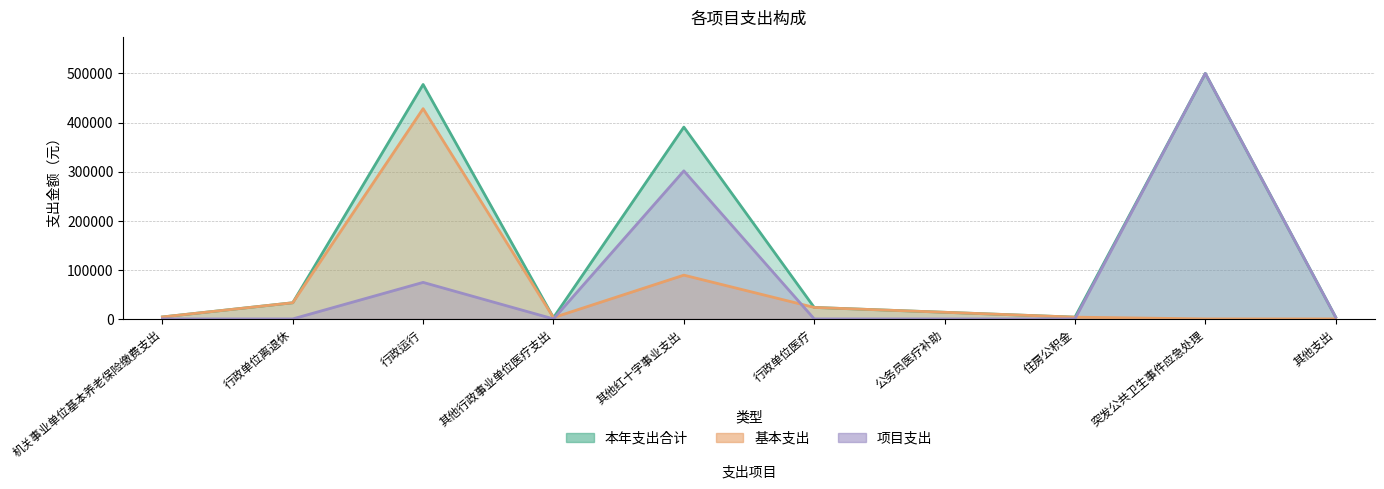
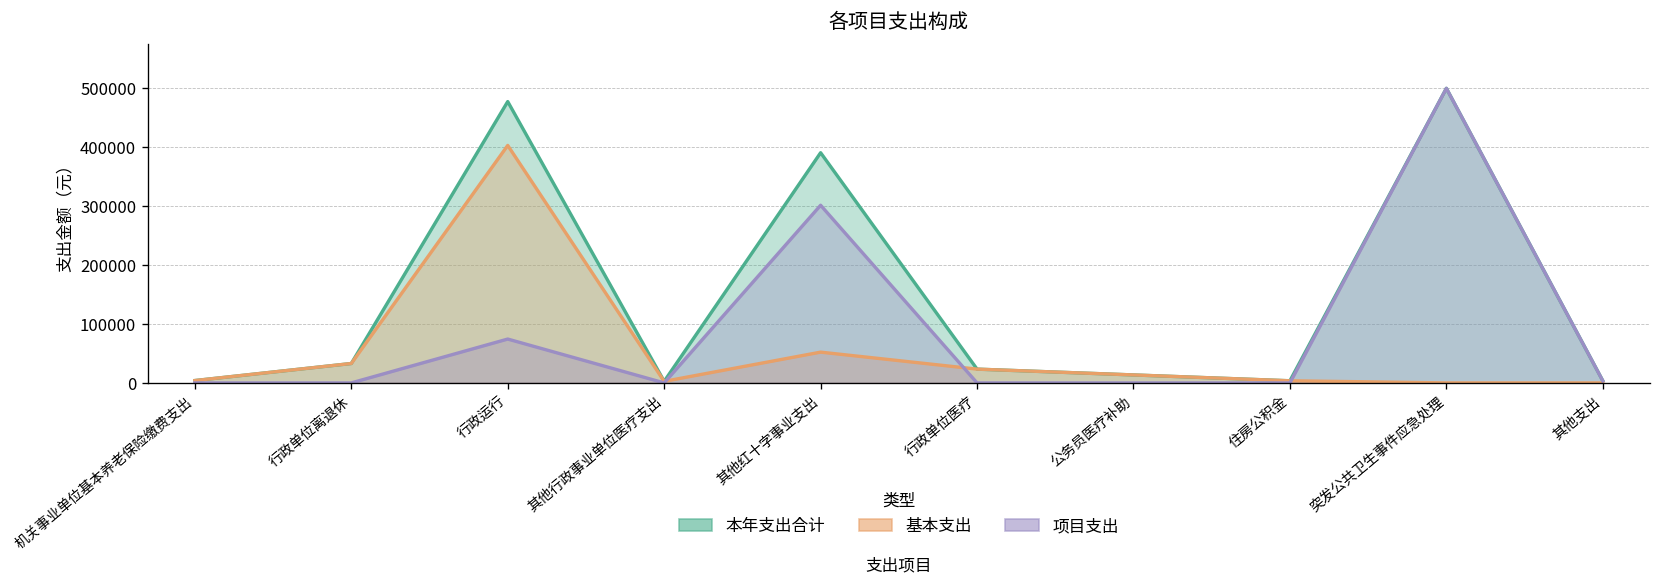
  {
    "基本支出": {
-     "行政运行": 430000,
-     "其他红十字事业支出": 90000,
+     "行政运行": 400000,
+     "其他红十字事业支出": 50000,
      "突发公共卫生事件应急处理": 0
    }
  }
